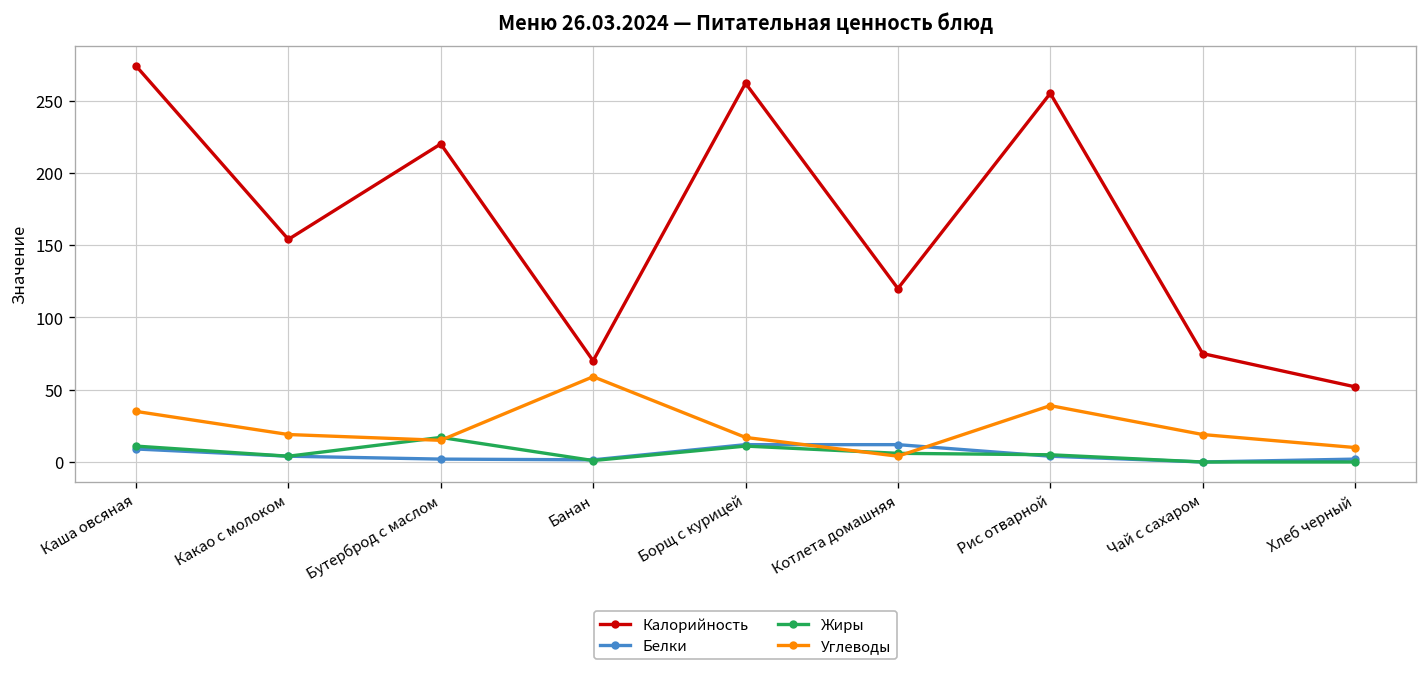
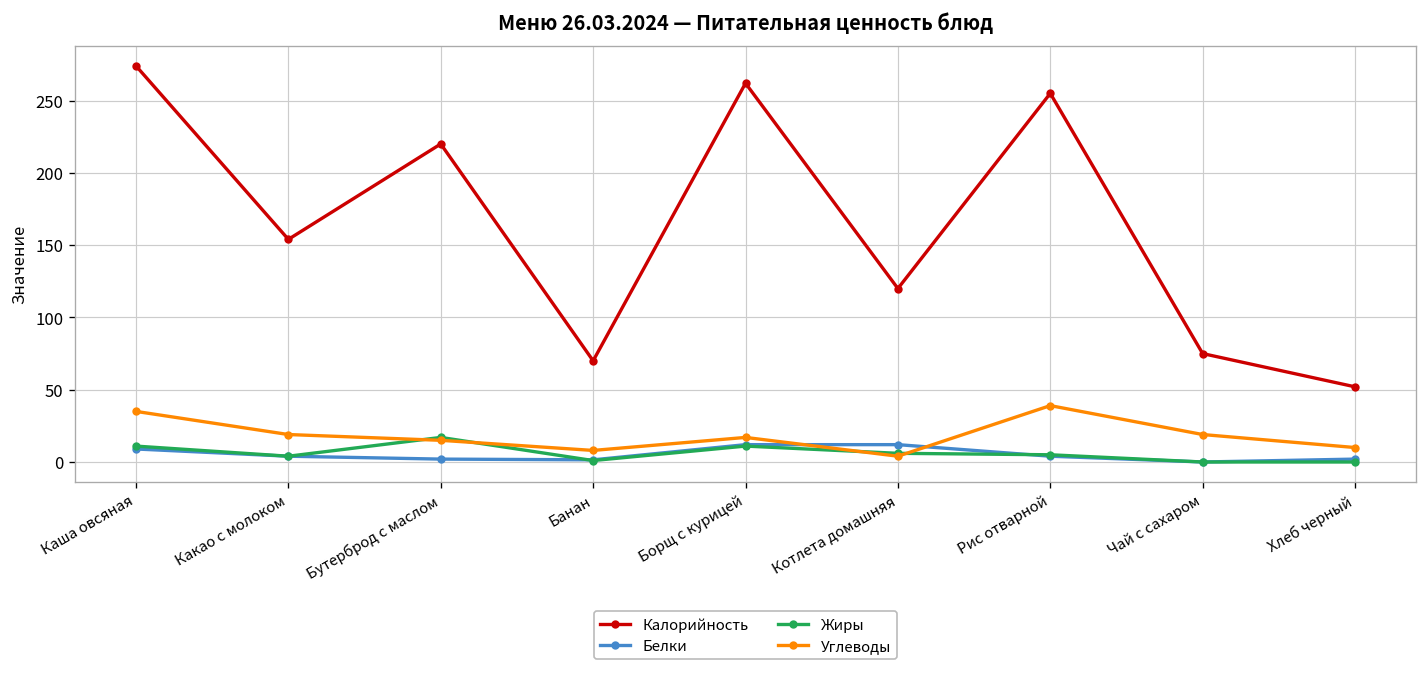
  {
    "Калорийность": {
      "Каша овсяная": 274,
      "Какао с молоком": 154,
      "Бутерброд с маслом": 220,
      "Банан": 70,
      "Борщ с курицей": 262,
      "Котлета домашняя": 120,
      "Рис отварной": 255,
      "Чай с сахаром": 75,
      "Хлеб черный": 52
    },
    "Белки": {
      "Бутерброд с маслом": 2,
      "Котлета домашняя": 12
    },
    "Углеводы": {
      "Каша овсяная": 35,
      "Какао с молоком": 19,
-     "Банан": 59,
+     "Банан": 8,
      "Борщ с курицей": 17,
      "Рис отварной": 39,
      "Чай с сахаром": 19,
      "Хлеб черный": 10
    }
  }
